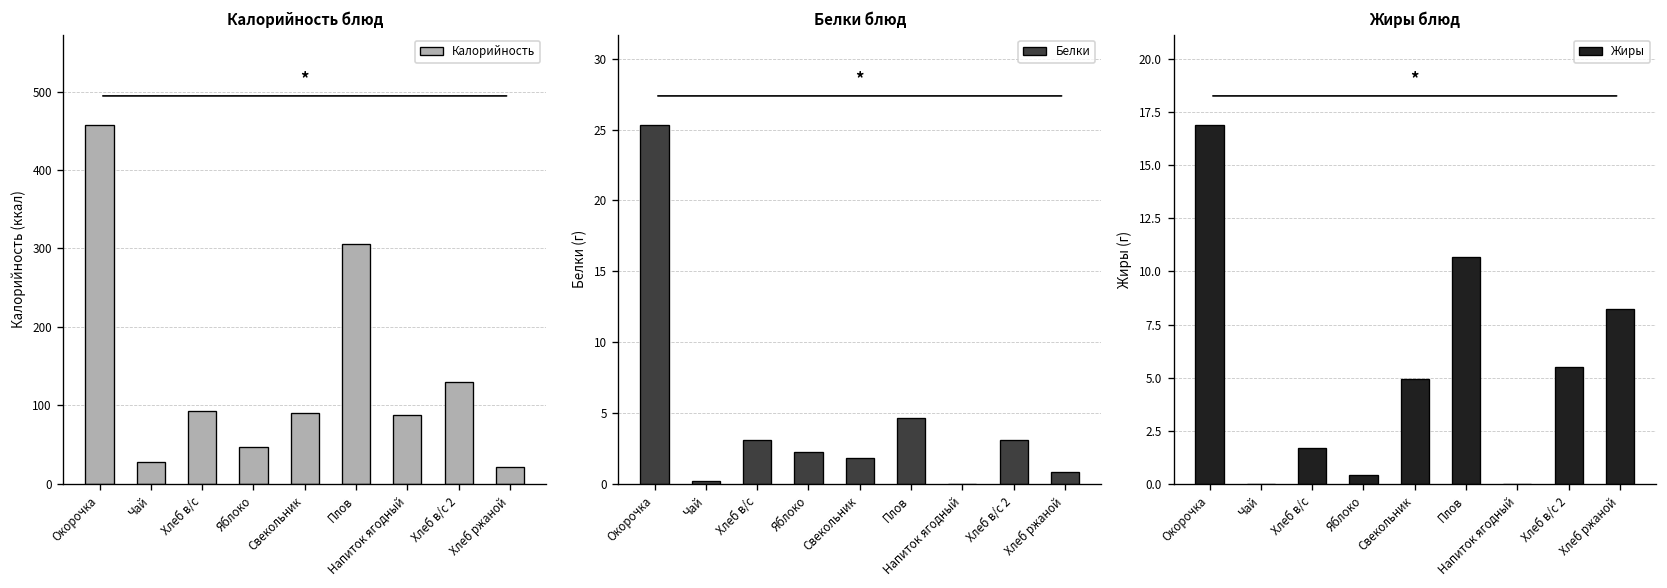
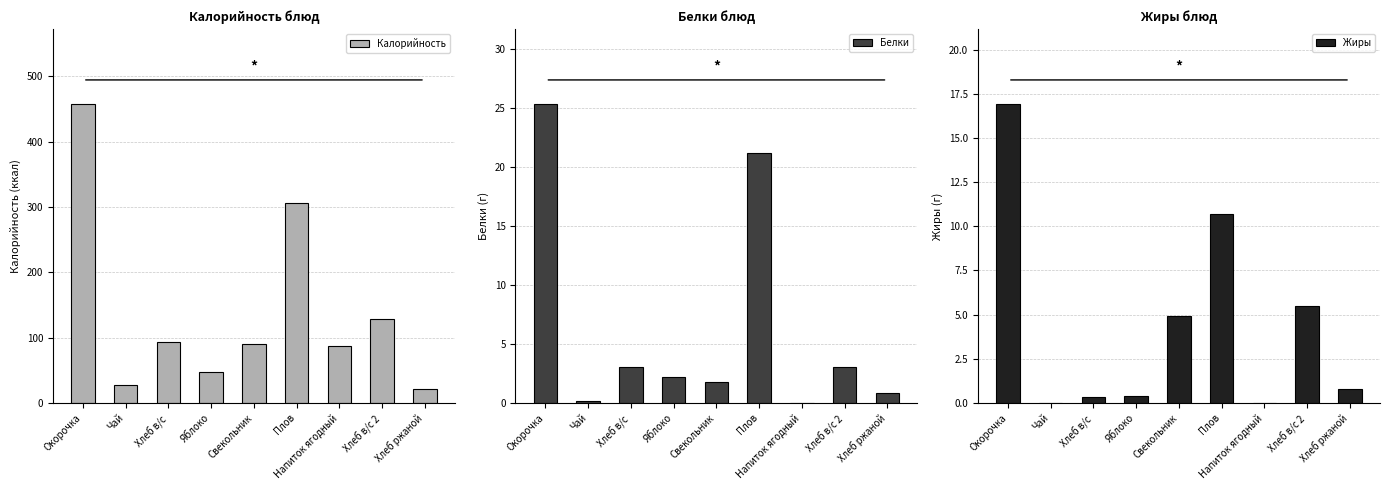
  {
    "Калорийность блюд": {
      "Окорочка": 460,
      "Чай": 30,
      "Хлеб в/с": 90,
      "Яблоко": 50,
      "Свекольник": 90,
      "Плов": 310,
      "Напиток ягодный": 90,
      "Хлеб в/с 2": 130,
      "Хлеб ржаной": 20
    },
    "Белки блюд": {
      "Окорочка": 25.4,
      "Хлеб в/с": 3.1,
      "Яблоко": 2.2,
      "Свекольник": 1.8,
-     "Плов": 4.6,
+     "Плов": 21.2,
      "Напиток ягодный": 0.0,
      "Хлеб в/с 2": 3.1,
      "Хлеб ржаной": 0.9
    },
    "Жиры блюд": {
      "Окорочка": 16.9,
      "Чай": 0.0,
-     "Хлеб в/с": 1.7,
+     "Хлеб в/с": 0.3,
      "Яблоко": 0.4,
      "Свекольник": 4.9,
      "Плов": 10.7,
      "Напиток ягодный": 0.0,
      "Хлеб в/с 2": 5.5,
-     "Хлеб ржаной": 8.2
+     "Хлеб ржаной": 0.8
    }
  }
